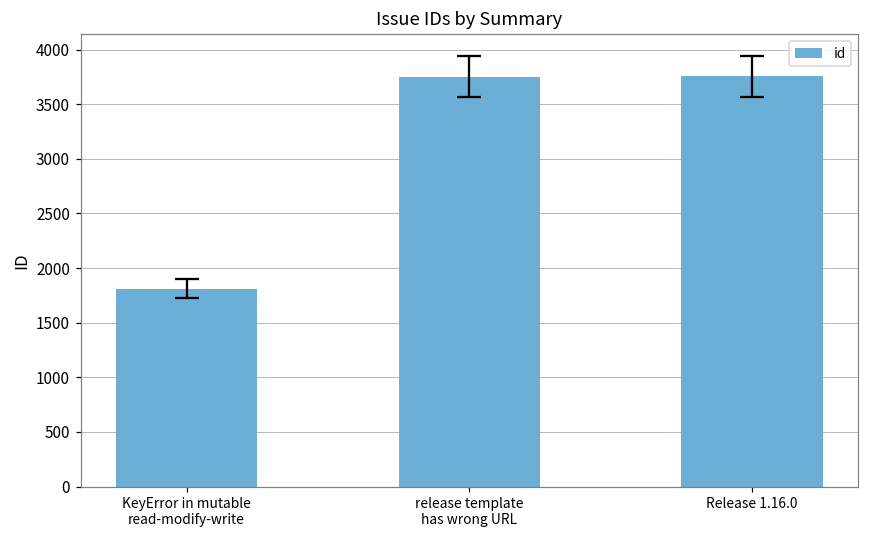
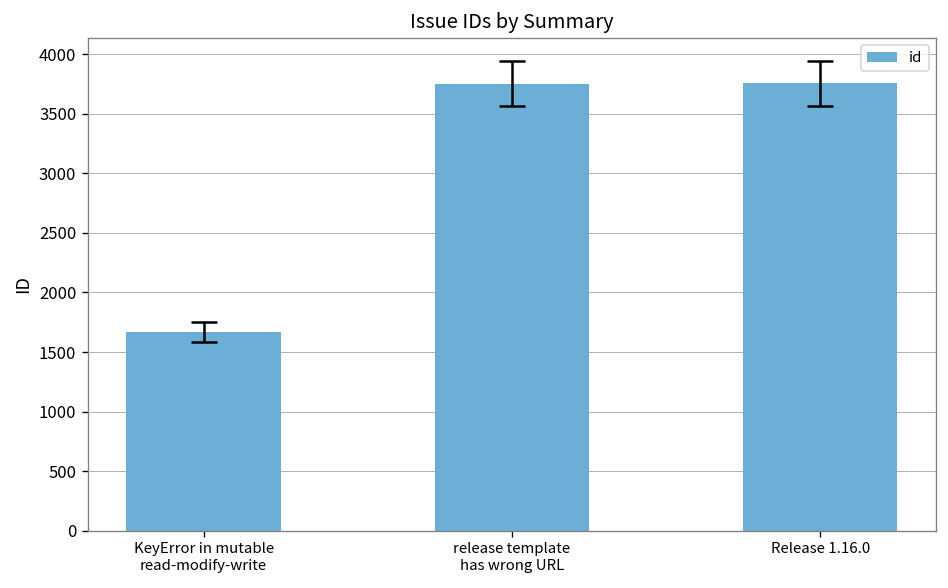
  {
    "id": {
-     "KeyError in mutable read-modify-write": 1800,
+     "KeyError in mutable read-modify-write": 1700,
      "release template has wrong URL": 3800,
      "Release 1.16.0": 3800
    }
  }
